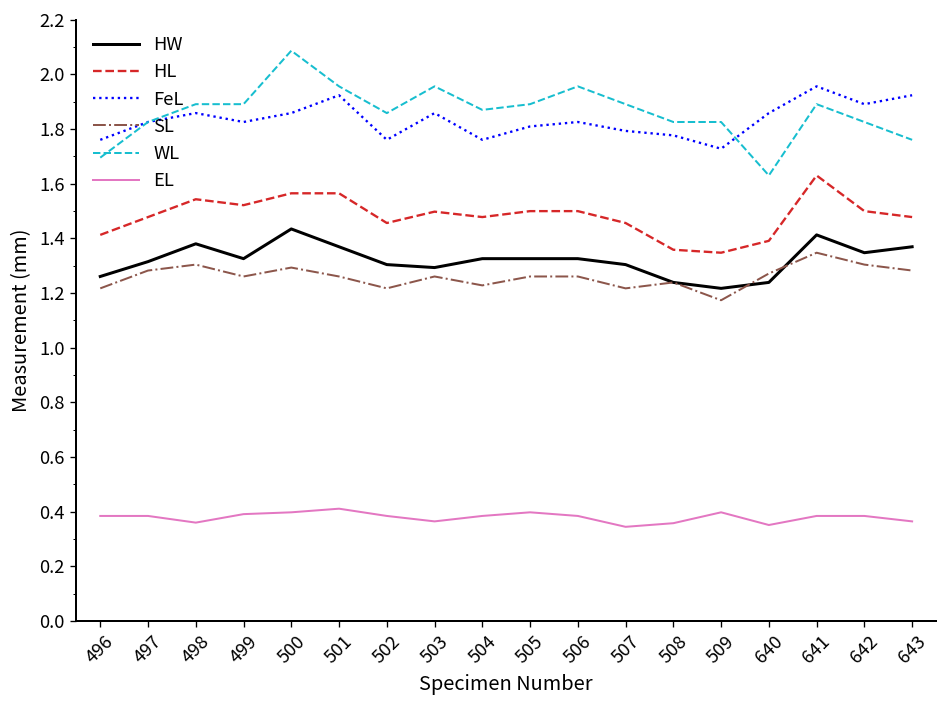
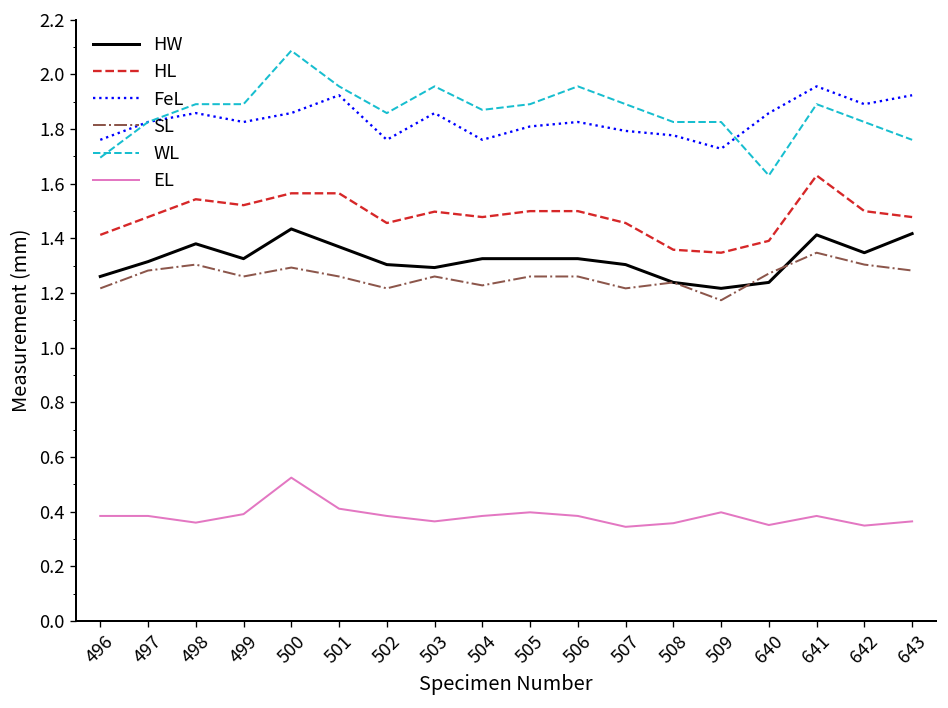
  {
    "HW": {
      "496": 1.26,
      "497": 1.32,
      "498": 1.38,
      "499": 1.33,
      "500": 1.43,
      "501": 1.37,
      "502": 1.30,
      "503": 1.29,
      "504": 1.33,
      "505": 1.33,
      "506": 1.33,
      "507": 1.30,
      "509": 1.22,
      "640": 1.24,
      "641": 1.41,
      "642": 1.35,
-     "643": 1.37
+     "643": 1.42
    },
    "HL": {
      "496": 1.41,
      "497": 1.48,
      "498": 1.54,
      "499": 1.52,
      "500": 1.57,
      "501": 1.57,
      "502": 1.46,
      "503": 1.50,
      "504": 1.48,
      "505": 1.50,
      "506": 1.50,
      "507": 1.46,
      "508": 1.36,
      "509": 1.35,
      "640": 1.39,
      "641": 1.63,
      "642": 1.50,
      "643": 1.48
    },
    "FeL": {
      "496": 1.76,
      "498": 1.86,
      "499": 1.83,
      "500": 1.86,
      "501": 1.92,
      "502": 1.76,
      "503": 1.86,
      "504": 1.76,
      "505": 1.81,
      "506": 1.83,
      "507": 1.79,
      "508": 1.78,
      "509": 1.73,
      "640": 1.86,
      "641": 1.96,
      "642": 1.89,
      "643": 1.92
    },
    "SL": {
      "496": 1.22,
      "497": 1.28,
      "498": 1.30,
      "499": 1.26,
      "500": 1.29,
      "501": 1.26,
      "502": 1.22,
      "503": 1.26,
      "504": 1.23,
      "505": 1.26,
      "506": 1.26,
      "507": 1.22,
      "509": 1.17,
      "640": 1.27,
      "641": 1.35,
      "642": 1.30,
      "643": 1.28
    },
    "WL": {
      "496": 1.70,
      "498": 1.89,
      "499": 1.89,
      "500": 2.09,
      "501": 1.96,
      "502": 1.86,
      "503": 1.96,
      "504": 1.87,
      "505": 1.89,
      "506": 1.96,
      "507": 1.89,
      "508": 1.83,
      "509": 1.83,
      "640": 1.63,
      "641": 1.89,
      "642": 1.83,
      "643": 1.76
    },
    "EL": {
      "496": 0.38,
      "497": 0.38,
      "498": 0.36,
      "499": 0.39,
-     "500": 0.40,
+     "500": 0.52,
      "501": 0.41,
      "502": 0.38,
      "503": 0.36,
      "504": 0.38,
      "505": 0.40,
      "506": 0.38,
      "507": 0.34,
      "508": 0.36,
      "509": 0.40,
      "640": 0.35,
      "641": 0.38,
-     "642": 0.38,
+     "642": 0.35,
      "643": 0.36
    }
  }
